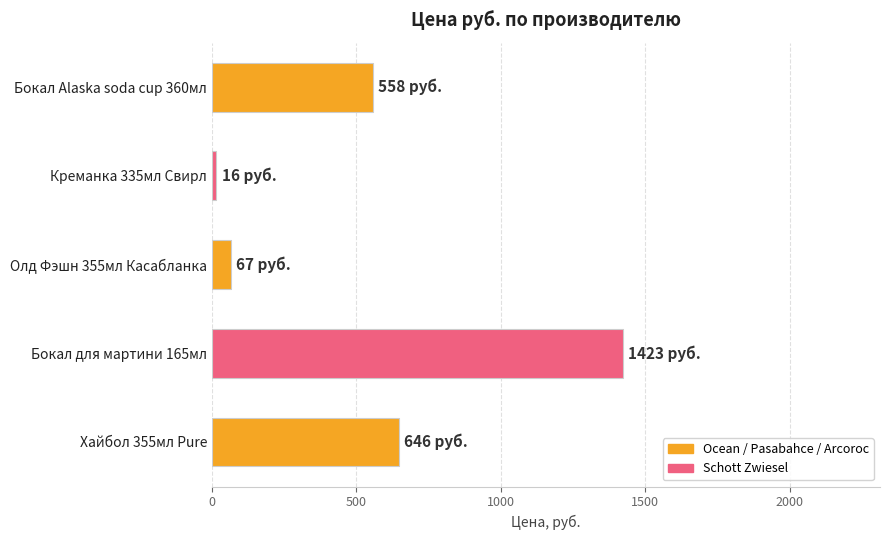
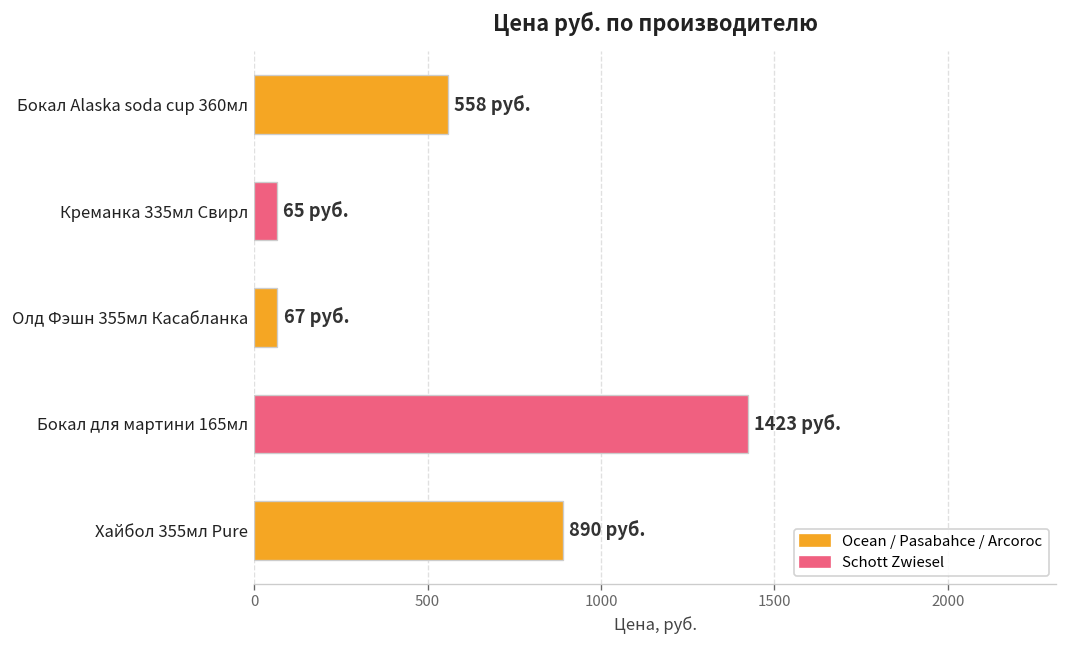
  {
    "Бокал Alaska soda cup 360мл": 558,
-   "Креманка 335мл Свирл": 16,
+   "Креманка 335мл Свирл": 65,
    "Олд Фэшн 355мл Касабланка": 67,
    "Бокал для мартини 165мл": 1423,
-   "Хайбол 355мл Pure": 646
+   "Хайбол 355мл Pure": 890
  }
